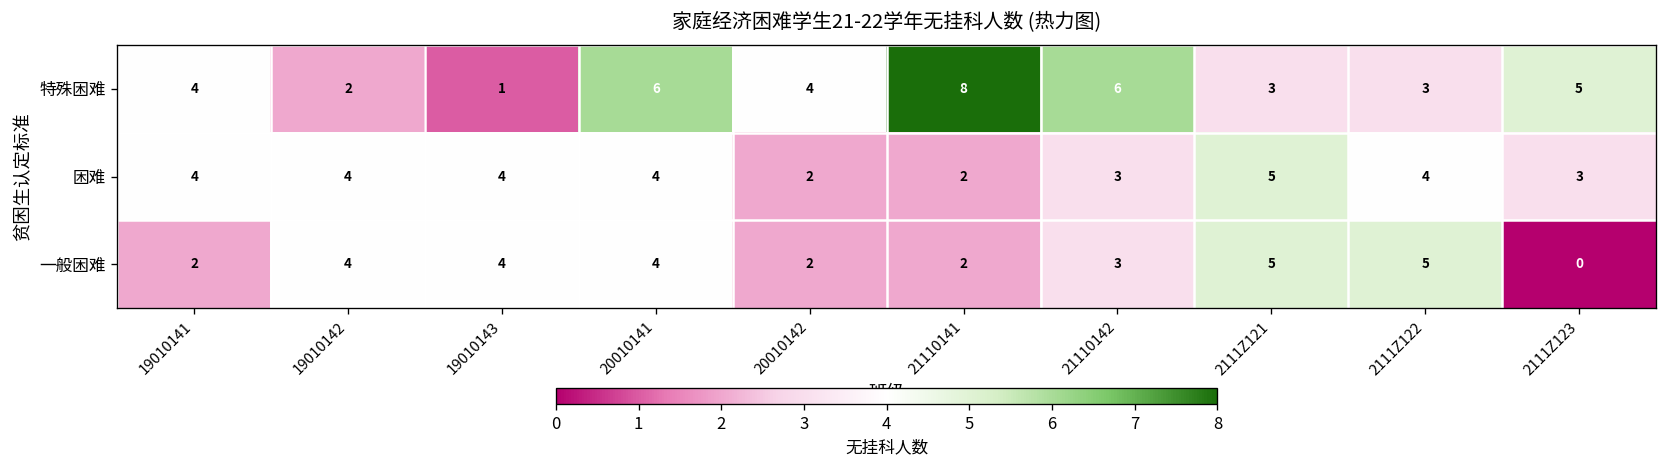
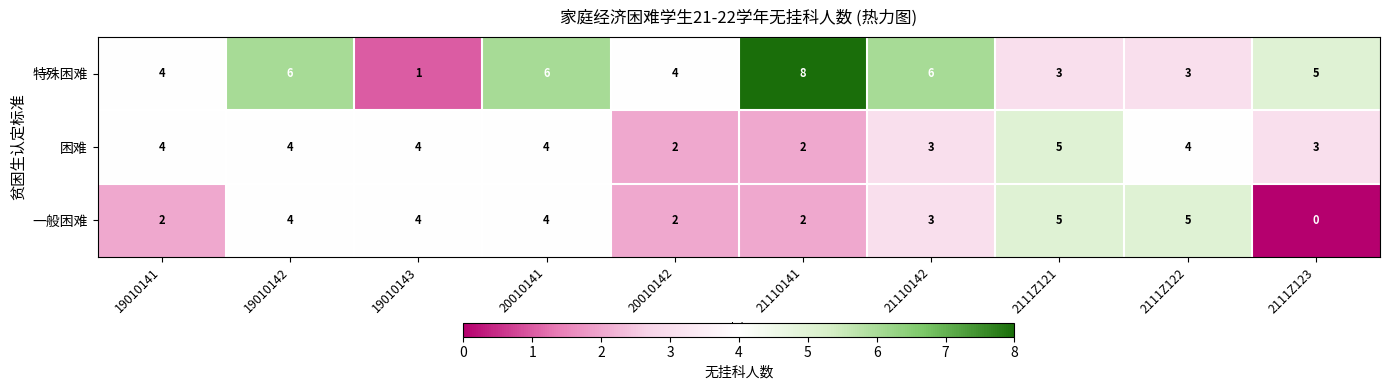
  {
    "特殊困难": {
      "19010141": 4,
-     "19010142": 2,
+     "19010142": 6,
      "19010143": 1,
      "20010141": 6,
      "20010142": 4,
      "21110141": 8,
      "21110142": 6,
      "2111Z121": 3,
      "2111Z122": 3,
      "2111Z123": 5
    },
    "困难": {
      "19010141": 4,
      "19010142": 4,
      "19010143": 4,
      "20010141": 4,
      "20010142": 2,
      "21110141": 2,
      "21110142": 3,
      "2111Z121": 5,
      "2111Z122": 4,
      "2111Z123": 3
    },
    "一般困难": {
      "19010141": 2,
      "19010142": 4,
      "19010143": 4,
      "20010141": 4,
      "20010142": 2,
      "21110141": 2,
      "21110142": 3,
      "2111Z121": 5,
      "2111Z122": 5,
      "2111Z123": 0
    }
  }
